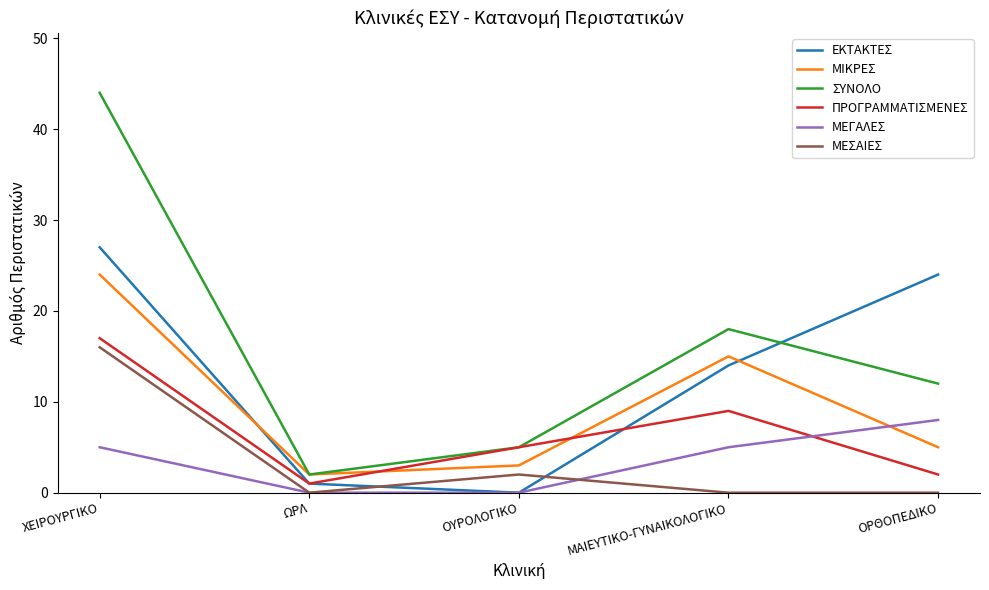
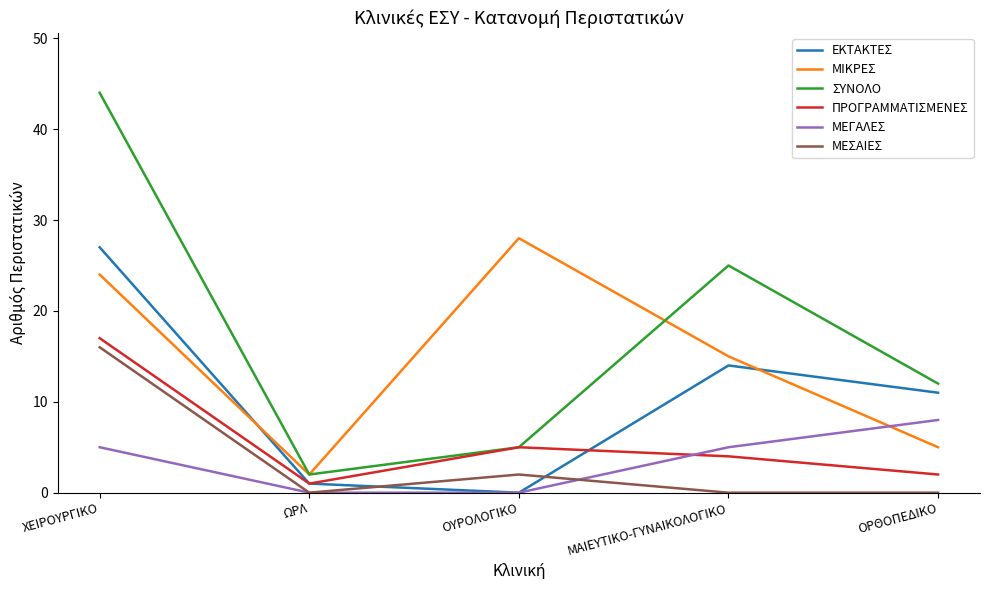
  {
    "ΕΚΤΑΚΤΕΣ": {
      "ΧΕΙΡΟΥΡΓΙΚΟ": 27,
      "ΜΑΙΕΥΤΙΚΟ-ΓΥΝΑΙΚΟΛΟΓΙΚΟ": 14,
-     "ΟΡΘΟΠΕΔΙΚΟ": 24
+     "ΟΡΘΟΠΕΔΙΚΟ": 11
    },
    "ΜΙΚΡΕΣ": {
      "ΧΕΙΡΟΥΡΓΙΚΟ": 24,
-     "ΟΥΡΟΛΟΓΙΚΟ": 3,
+     "ΟΥΡΟΛΟΓΙΚΟ": 28,
      "ΜΑΙΕΥΤΙΚΟ-ΓΥΝΑΙΚΟΛΟΓΙΚΟ": 15,
      "ΟΡΘΟΠΕΔΙΚΟ": 5
    },
    "ΣΥΝΟΛΟ": {
      "ΧΕΙΡΟΥΡΓΙΚΟ": 44,
-     "ΜΑΙΕΥΤΙΚΟ-ΓΥΝΑΙΚΟΛΟΓΙΚΟ": 18,
+     "ΜΑΙΕΥΤΙΚΟ-ΓΥΝΑΙΚΟΛΟΓΙΚΟ": 25,
      "ΟΡΘΟΠΕΔΙΚΟ": 12
    },
    "ΠΡΟΓΡΑΜΜΑΤΙΣΜΕΝΕΣ": {
      "ΧΕΙΡΟΥΡΓΙΚΟ": 17,
-     "ΜΑΙΕΥΤΙΚΟ-ΓΥΝΑΙΚΟΛΟΓΙΚΟ": 9,
+     "ΜΑΙΕΥΤΙΚΟ-ΓΥΝΑΙΚΟΛΟΓΙΚΟ": 4,
      "ΟΡΘΟΠΕΔΙΚΟ": 2
    },
    "ΜΕΓΑΛΕΣ": {
      "ΧΕΙΡΟΥΡΓΙΚΟ": 5,
      "ΜΑΙΕΥΤΙΚΟ-ΓΥΝΑΙΚΟΛΟΓΙΚΟ": 5,
      "ΟΡΘΟΠΕΔΙΚΟ": 8
    },
    "ΜΕΣΑΙΕΣ": {
      "ΧΕΙΡΟΥΡΓΙΚΟ": 16,
      "ΟΥΡΟΛΟΓΙΚΟ": 2,
      "ΜΑΙΕΥΤΙΚΟ-ΓΥΝΑΙΚΟΛΟΓΙΚΟ": 0,
      "ΟΡΘΟΠΕΔΙΚΟ": 0
    }
  }
